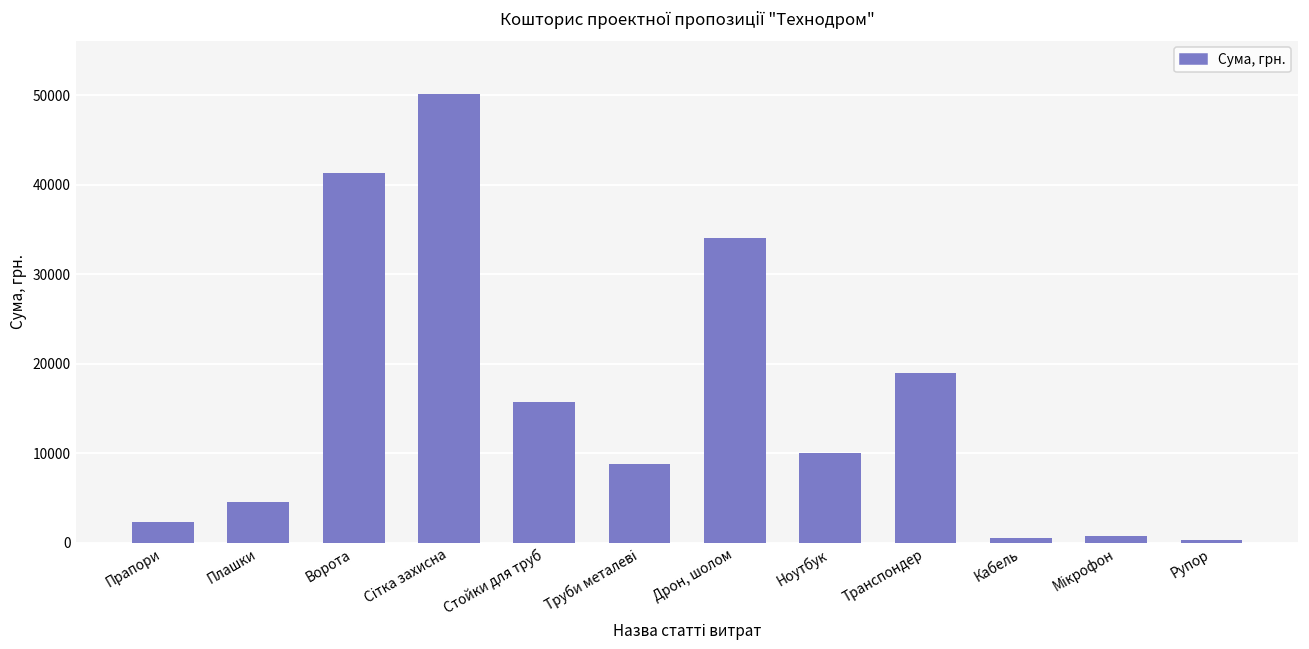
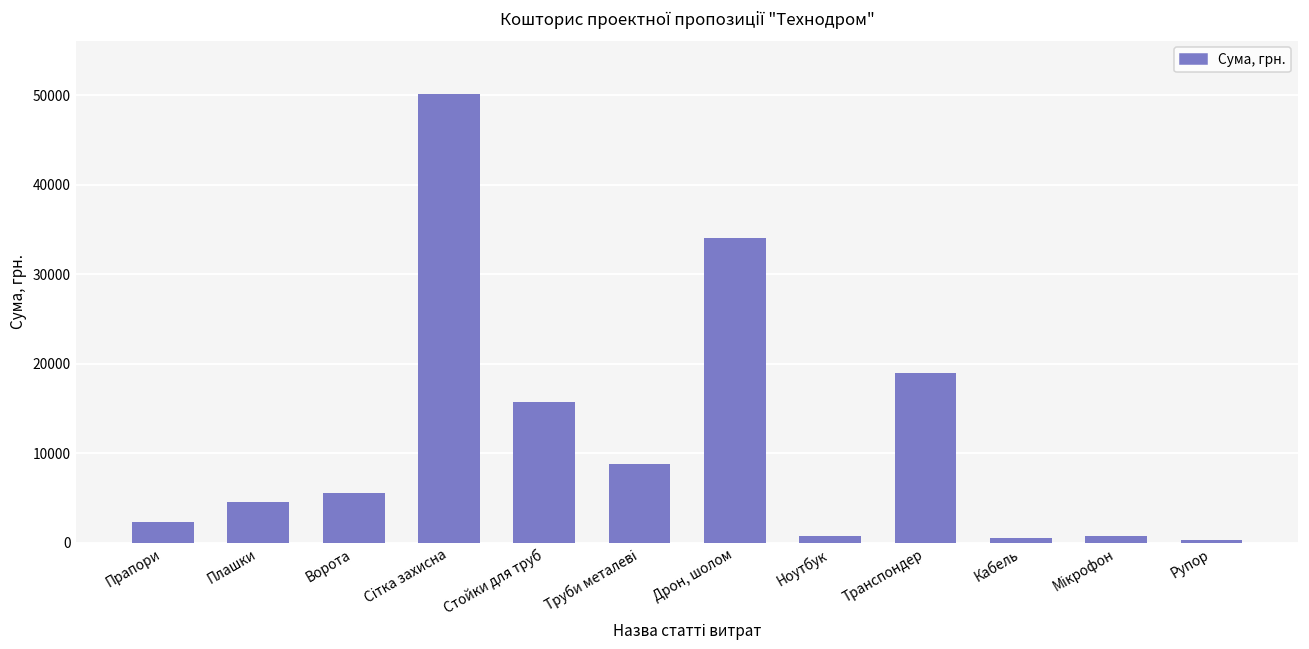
  {
    "Прапори": 2000,
    "Плашки": 5000,
-   "Ворота": 41000,
+   "Ворота": 6000,
    "Сітка захисна": 50000,
    "Стойки для труб": 16000,
    "Труби металеві": 9000,
    "Дрон, шолом": 34000,
-   "Ноутбук": 10000,
+   "Ноутбук": 1000,
    "Транспондер": 19000,
    "Кабель": 1000,
    "Мікрофон": 1000
  }
